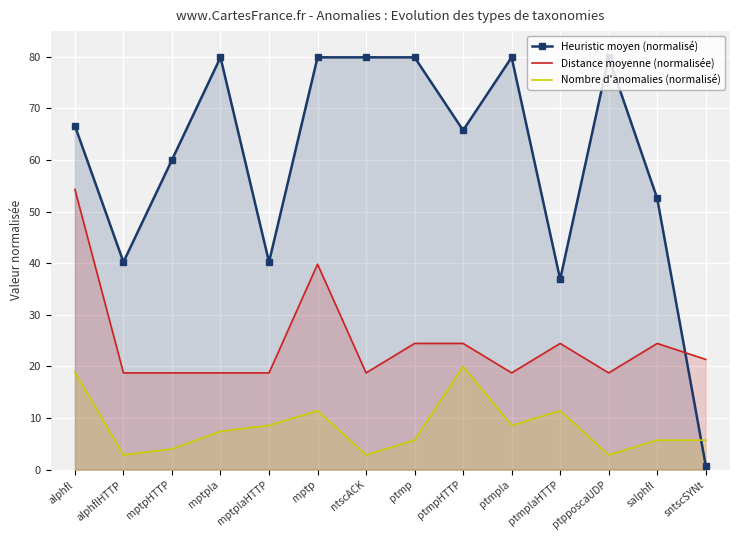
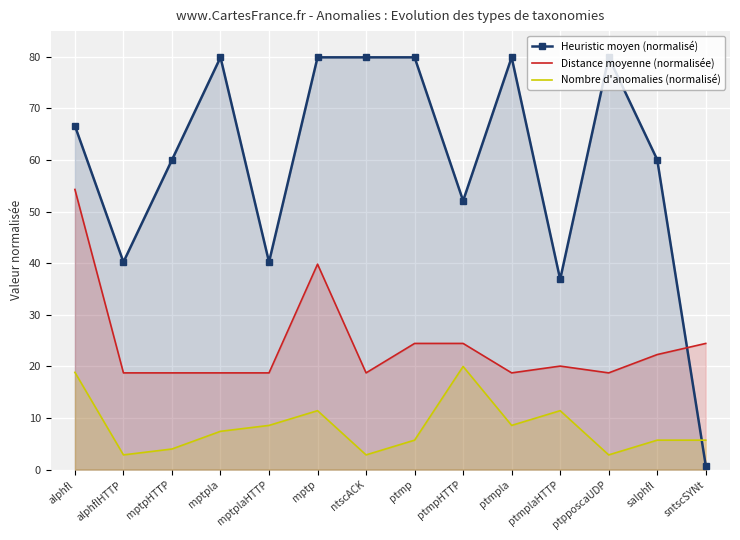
  {
    "Heuristic moyen (normalisé)": {
      "alphfl": 67,
      "alphflHTTP": 40,
      "mptpHTTP": 60,
      "mptpla": 80,
      "mptplaHTTP": 40,
      "mptp": 80,
      "ntscACK": 80,
      "ptmp": 80,
-     "ptmpHTTP": 66,
+     "ptmpHTTP": 52,
      "ptmpla": 80,
      "ptmplaHTTP": 37,
-     "salphfl": 53,
+     "salphfl": 60,
      "sntscSYNt": 1
    },
    "Distance moyenne (normalisée)": {
      "alphfl": 54,
      "alphflHTTP": 19,
      "mptpHTTP": 19,
      "mptpla": 19,
      "mptplaHTTP": 19,
      "mptp": 40,
      "ntscACK": 19,
      "ptmp": 24,
      "ptmpHTTP": 24,
      "ptmpla": 19,
-     "ptmplaHTTP": 24,
+     "ptmplaHTTP": 20,
      "ptpposcaUDP": 19,
-     "salphfl": 24,
-     "sntscSYNt": 21
+     "salphfl": 22,
+     "sntscSYNt": 24
    },
    "Nombre d'anomalies (normalisé)": {
      "alphfl": 19,
      "alphflHTTP": 3,
      "mptpHTTP": 4,
      "mptpla": 7,
      "mptplaHTTP": 9,
      "mptp": 11,
      "ntscACK": 3,
      "ptmp": 6,
      "ptmpHTTP": 20,
      "ptmpla": 9,
      "ptmplaHTTP": 11,
      "ptpposcaUDP": 3,
      "salphfl": 6,
      "sntscSYNt": 6
    }
  }
